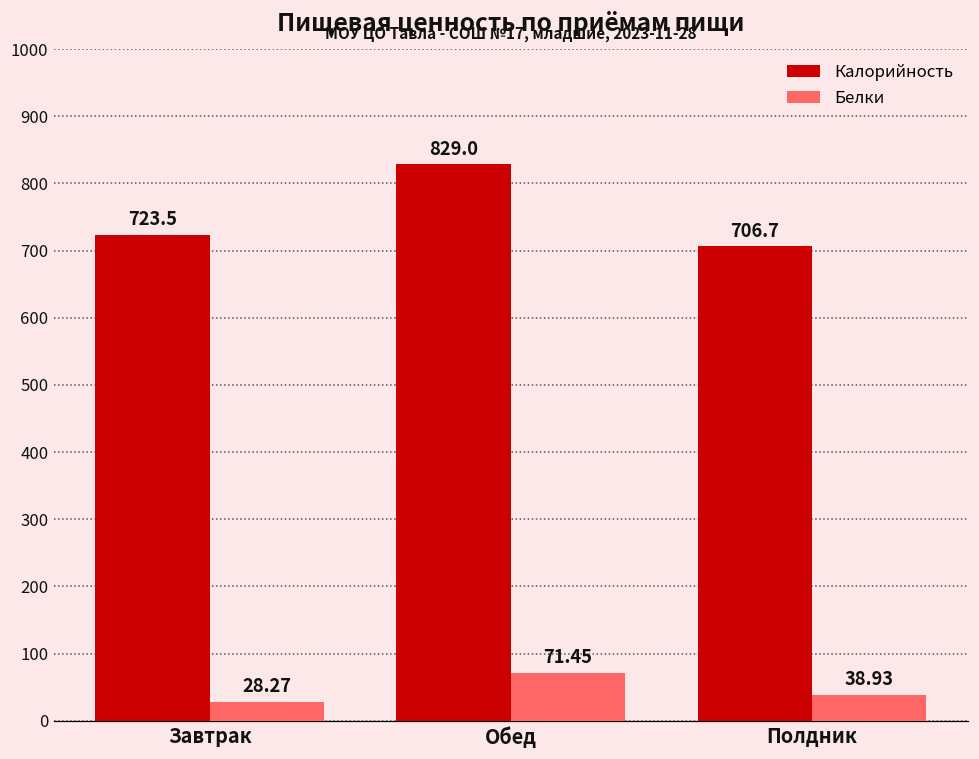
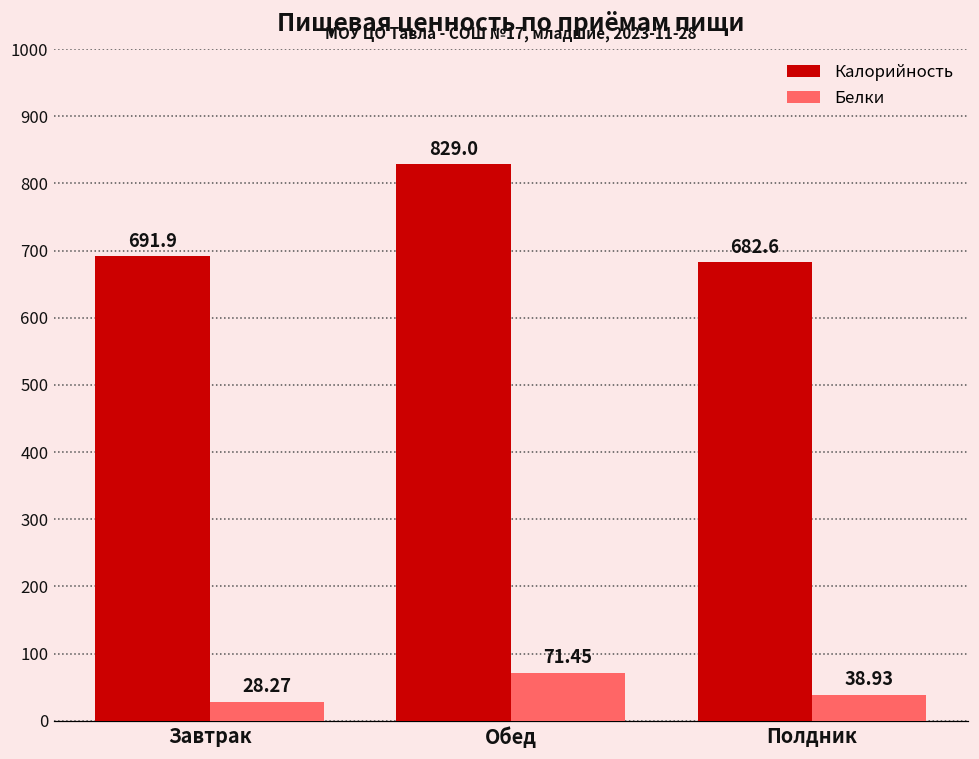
  {
    "Калорийность": {
-     "Завтрак": 723.5,
+     "Завтрак": 691.9,
      "Обед": 829.0,
-     "Полдник": 706.7
+     "Полдник": 682.6
    },
    "Белки": {
      "Завтрак": 28.27,
      "Обед": 71.45,
      "Полдник": 38.93
    }
  }
